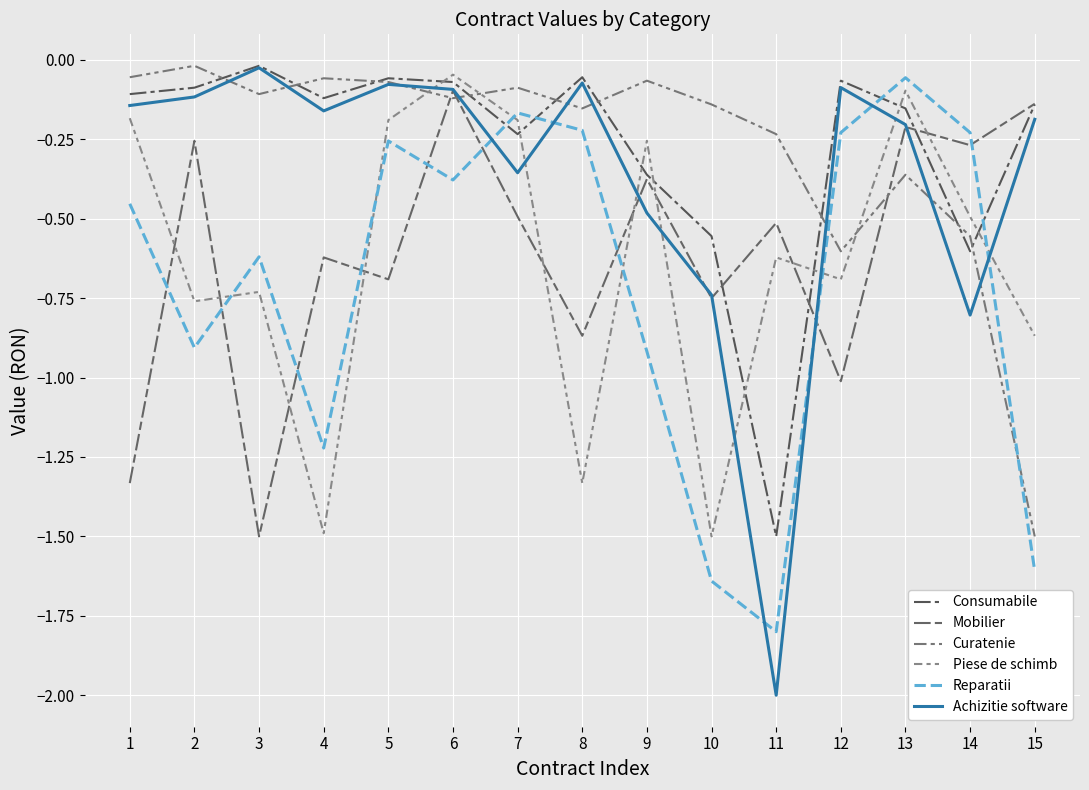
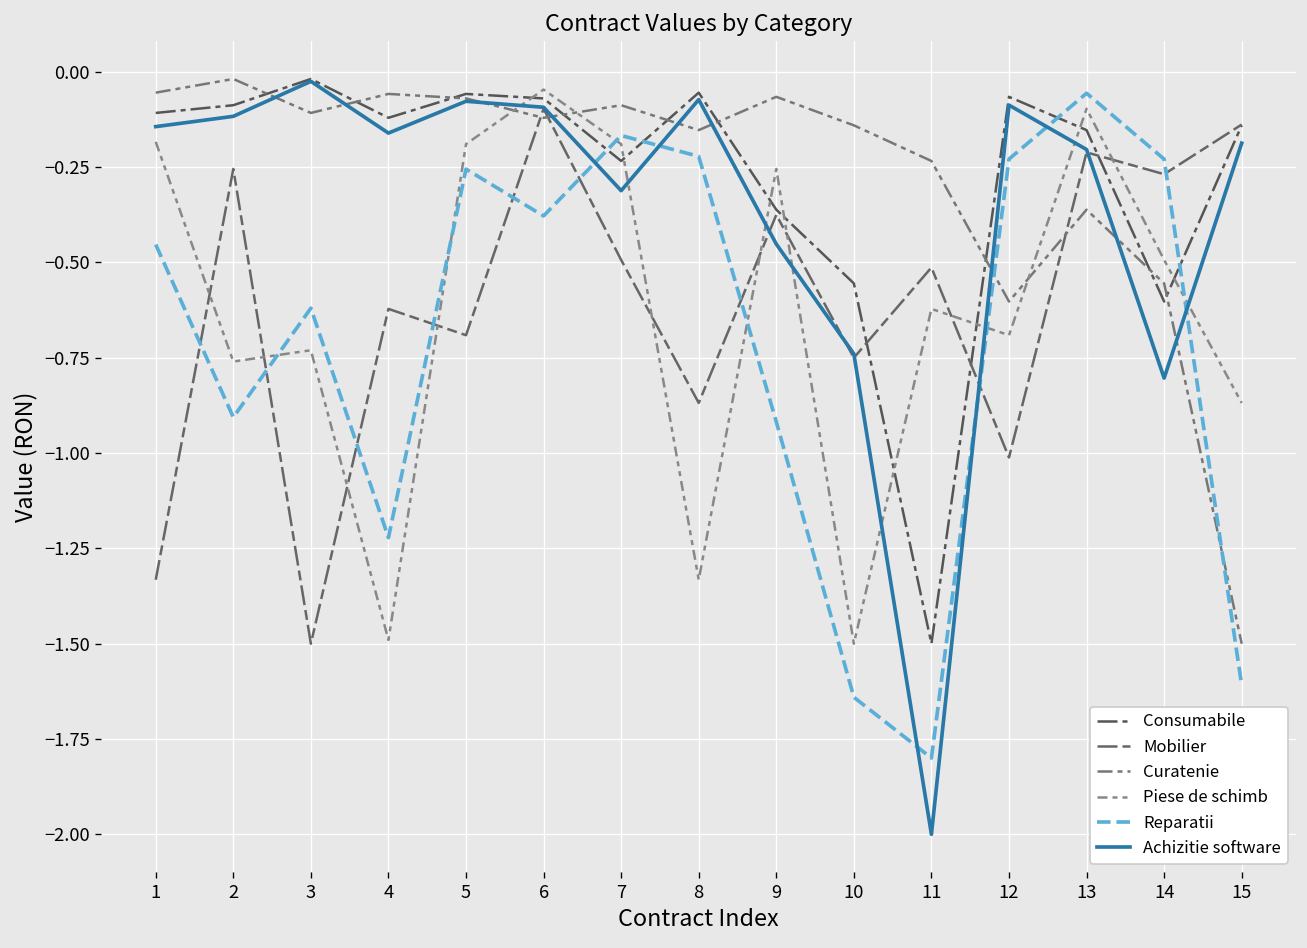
  {
    "Reparatii": {
      "1": -0.45,
      "2": -0.91,
      "3": -0.62,
      "4": -1.22,
      "5": -0.26,
      "6": -0.38,
      "7": -0.17,
      "8": -0.22,
      "9": -0.92,
      "10": -1.64,
      "11": -1.80,
      "12": -0.23,
      "13": -0.06,
      "14": -0.23,
      "15": -1.61
    },
    "Achizitie software": {
      "1": -0.14,
      "2": -0.12,
      "4": -0.16,
-     "7": -0.36,
+     "7": -0.31,
      "8": -0.07,
-     "9": -0.48,
+     "9": -0.45,
      "10": -0.74,
      "11": -2.00,
      "12": -0.09,
      "14": -0.80,
      "15": -0.19
    }
  }
